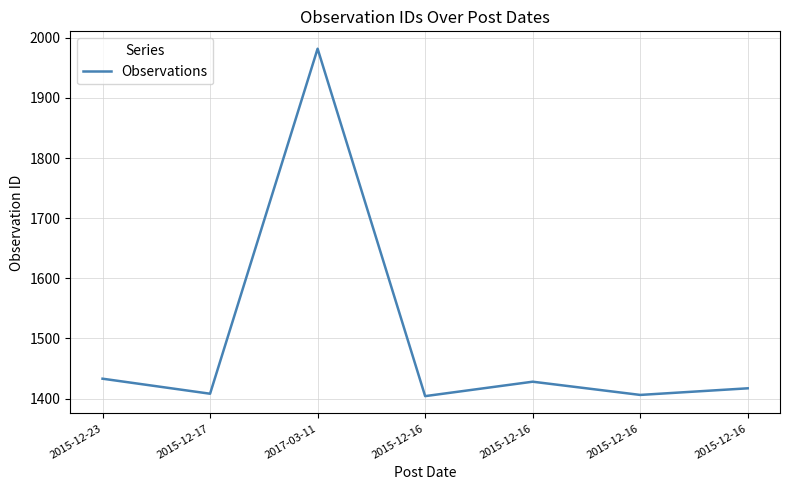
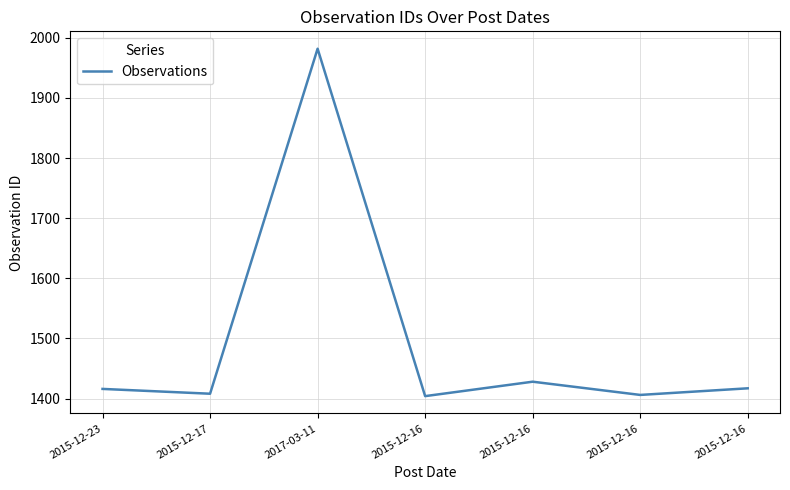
  {
-   "2015-12-23": 1430,
+   "2015-12-23": 1420,
    "2015-12-17": 1410,
    "2017-03-11": 1980
  }
